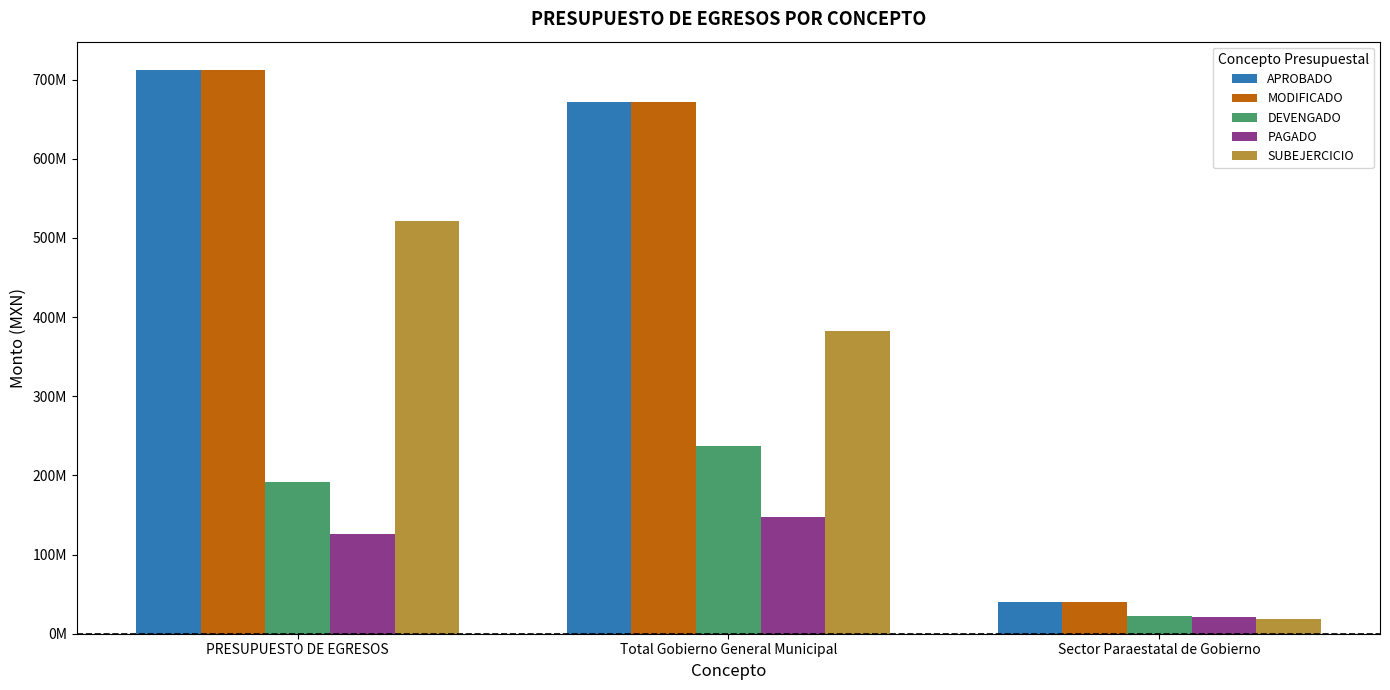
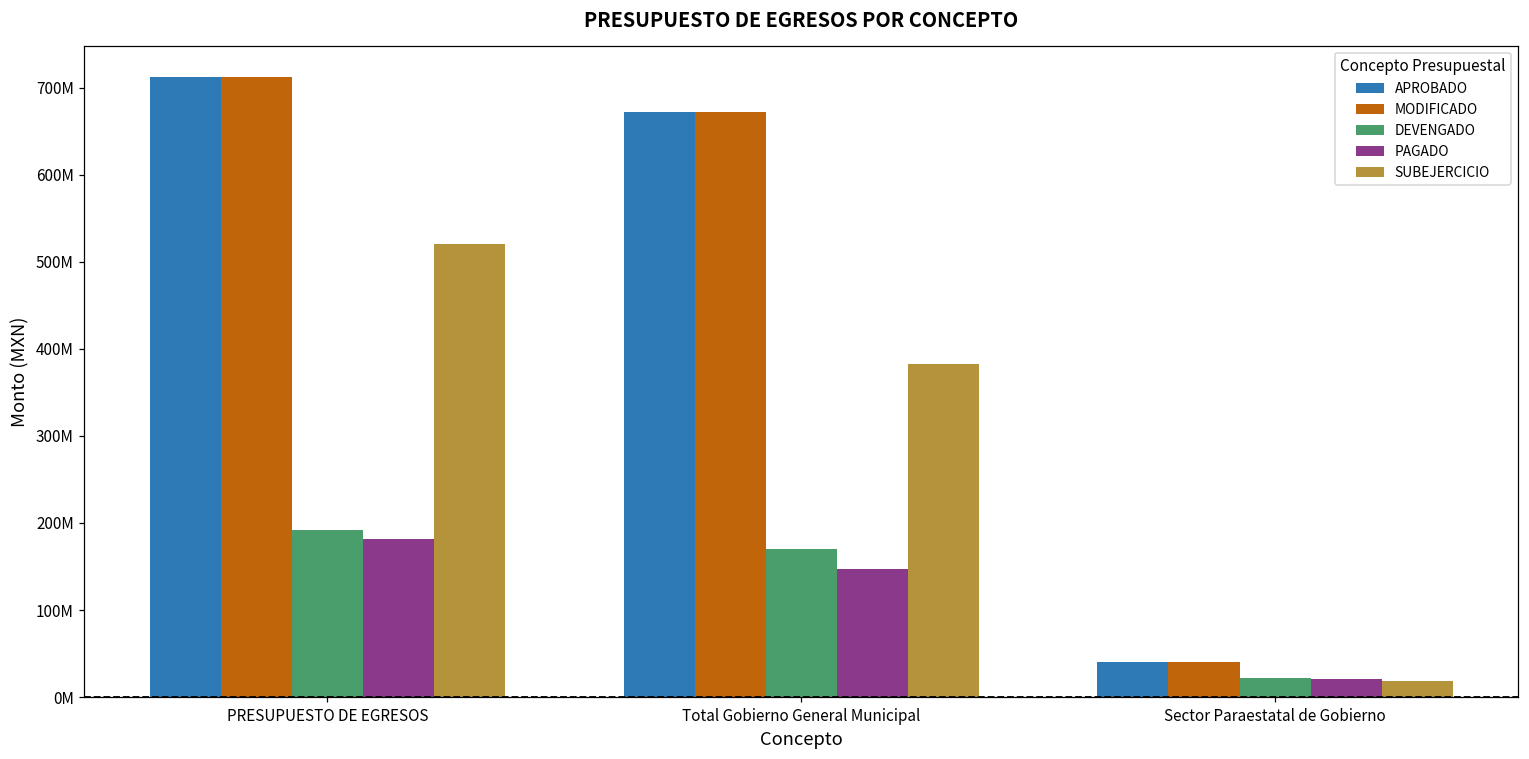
  {
    "APROBADO": {
      "PRESUPUESTO DE EGRESOS": 710000000,
      "Total Gobierno General Municipal": 670000000,
      "Sector Paraestatal de Gobierno": 40000000
    },
    "MODIFICADO": {
      "PRESUPUESTO DE EGRESOS": 710000000,
      "Total Gobierno General Municipal": 670000000,
      "Sector Paraestatal de Gobierno": 40000000
    },
    "DEVENGADO": {
      "PRESUPUESTO DE EGRESOS": 190000000,
-     "Total Gobierno General Municipal": 240000000,
+     "Total Gobierno General Municipal": 170000000,
      "Sector Paraestatal de Gobierno": 20000000
    },
    "PAGADO": {
-     "PRESUPUESTO DE EGRESOS": 130000000,
+     "PRESUPUESTO DE EGRESOS": 180000000,
      "Total Gobierno General Municipal": 150000000,
      "Sector Paraestatal de Gobierno": 20000000
    },
    "SUBEJERCICIO": {
      "PRESUPUESTO DE EGRESOS": 520000000,
      "Total Gobierno General Municipal": 380000000,
      "Sector Paraestatal de Gobierno": 20000000
    }
  }
